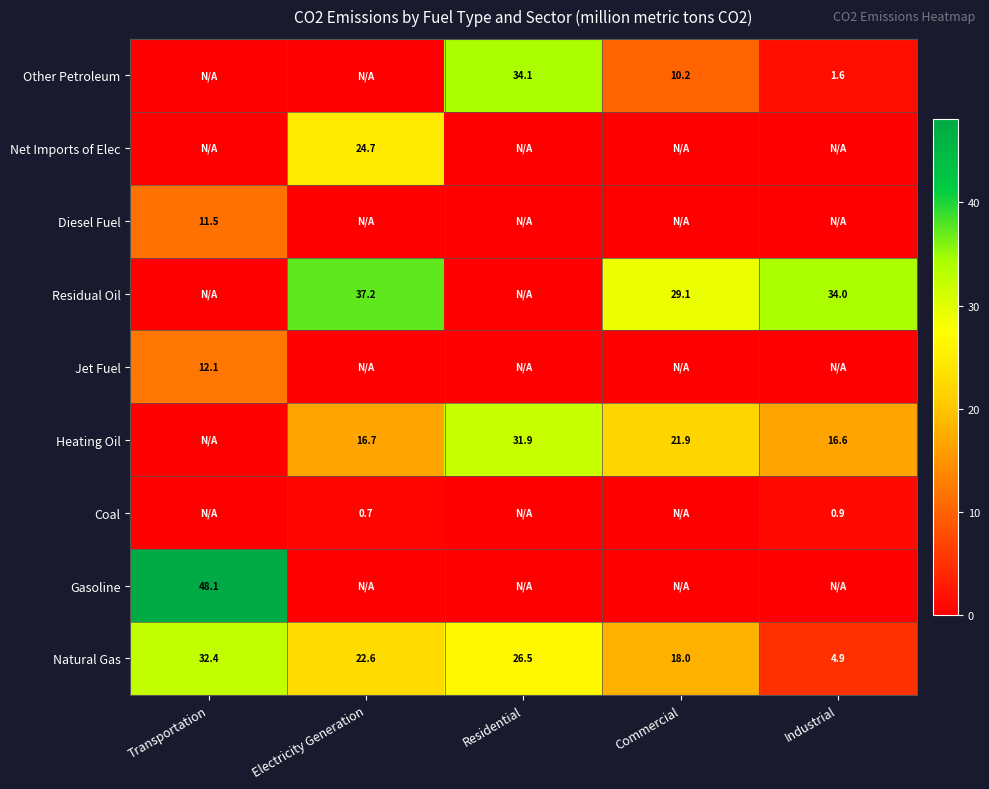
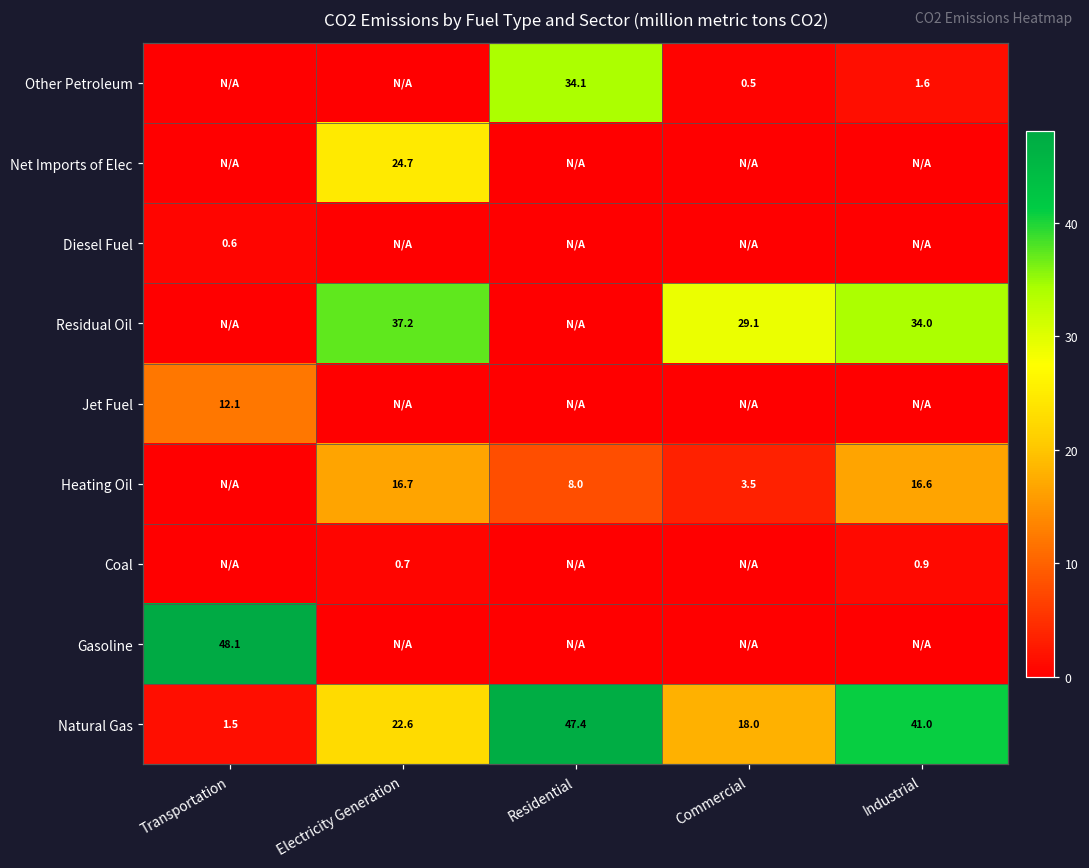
  {
    "Other Petroleum": {
      "Residential": 34.1,
-     "Commercial": 10.2,
+     "Commercial": 0.5,
      "Industrial": 1.6
    },
    "Net Imports of Elec": {
      "Electricity Generation": 24.7
    },
    "Diesel Fuel": {
-     "Transportation": 11.5
+     "Transportation": 0.6
    },
    "Residual Oil": {
      "Electricity Generation": 37.2,
      "Commercial": 29.1,
      "Industrial": 34.0
    },
    "Jet Fuel": {
      "Transportation": 12.1
    },
    "Heating Oil": {
      "Electricity Generation": 16.7,
-     "Residential": 31.9,
-     "Commercial": 21.9,
+     "Residential": 8.0,
+     "Commercial": 3.5,
      "Industrial": 16.6
    },
    "Coal": {
      "Electricity Generation": 0.7,
      "Industrial": 0.9
    },
    "Gasoline": {
      "Transportation": 48.1
    },
    "Natural Gas": {
-     "Transportation": 32.4,
+     "Transportation": 1.5,
      "Electricity Generation": 22.6,
-     "Residential": 26.5,
+     "Residential": 47.4,
      "Commercial": 18.0,
-     "Industrial": 4.9
+     "Industrial": 41.0
    }
  }
